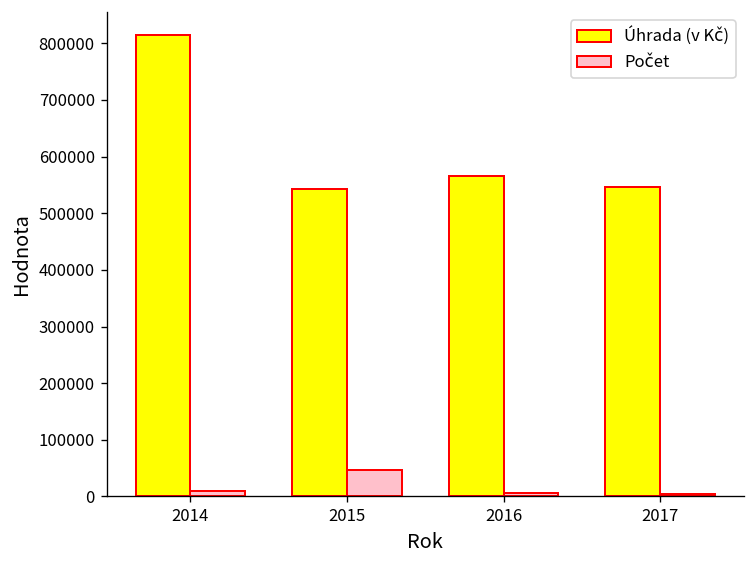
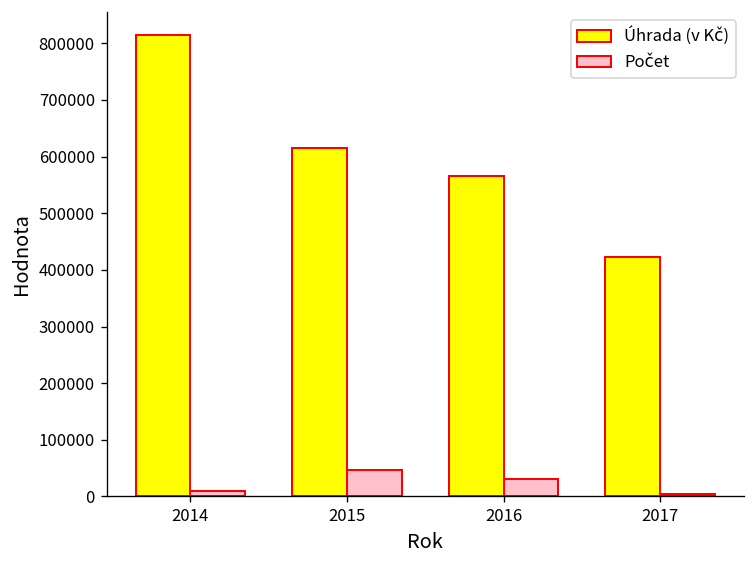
  {
    "Úhrada (v Kč)": {
      "2014": 810000,
-     "2015": 540000,
+     "2015": 620000,
      "2016": 570000,
-     "2017": 550000
+     "2017": 420000
    },
    "Počet": {
      "2014": 10000,
      "2015": 50000,
-     "2016": 10000
+     "2016": 30000
    }
  }
